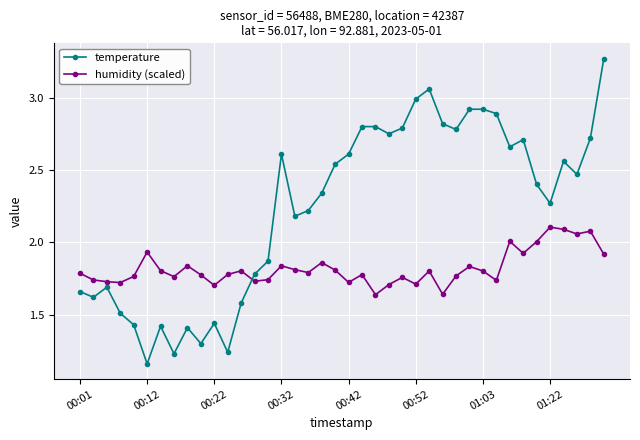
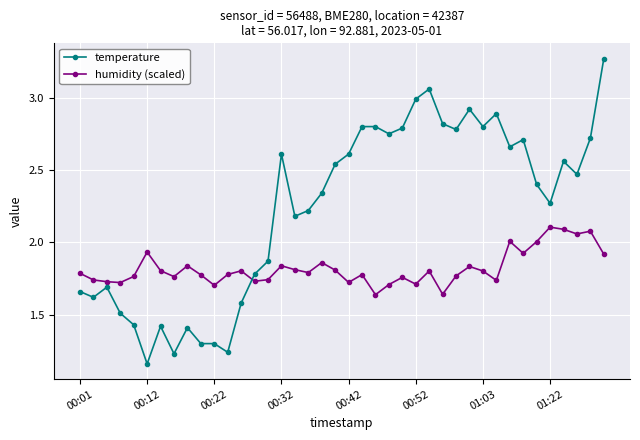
  {
    "temperature": {
      "00:01": 1.66,
      "00:12": 1.16,
-     "00:22": 1.44,
+     "00:22": 1.30,
      "00:32": 2.61,
      "00:42": 2.61,
      "00:52": 2.99,
-     "01:03": 2.92,
+     "01:03": 2.80,
      "01:22": 2.27
    },
    "humidity (scaled)": {
      "00:01": 1.79,
      "00:12": 1.93,
      "00:22": 1.70,
      "00:32": 1.84,
      "00:42": 1.72,
      "00:52": 1.71,
      "01:03": 1.80,
      "01:22": 2.11
    }
  }
